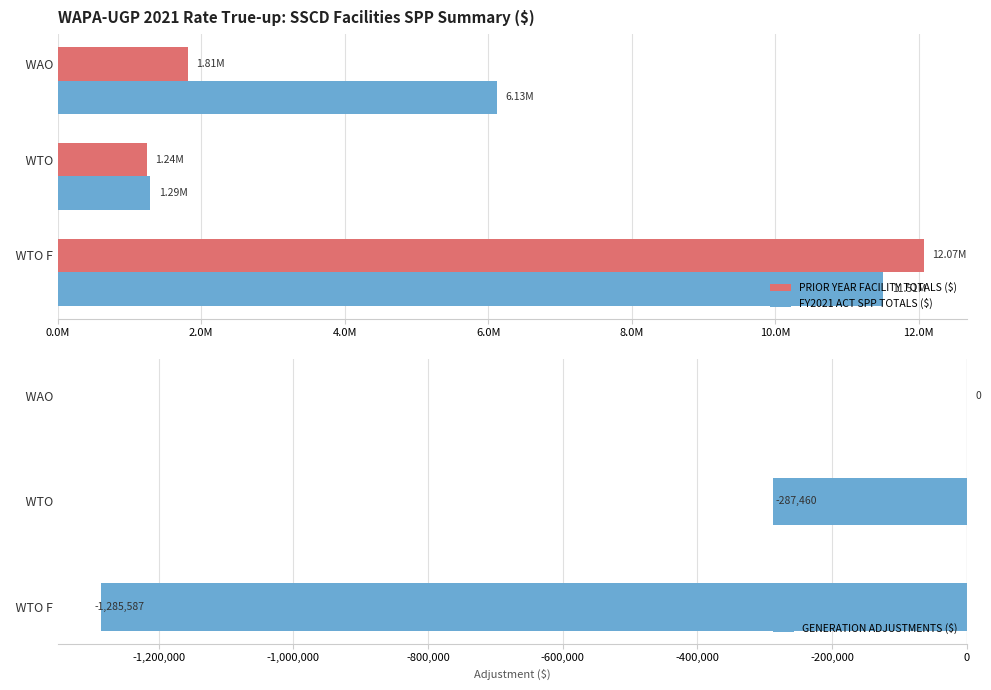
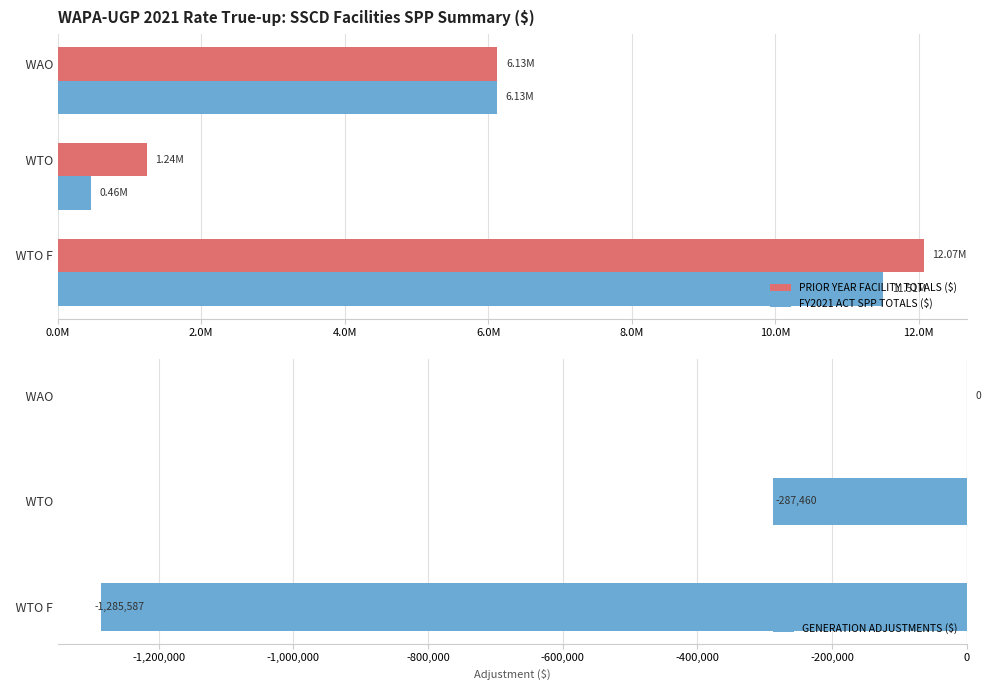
  {
    "WAPA-UGP 2021 Rate True-up: SSCD Facilities SPP Summary ($)": {
      "PRIOR YEAR FACILITY TOTALS ($)": {
-       "WAO": "1.81M",
+       "WAO": "6.13M",
        "WTO": "1.24M",
        "WTO F": "12.07M"
      },
      "FY2021 ACT SPP TOTALS ($)": {
        "WAO": "6.13M",
-       "WTO": "1.29M",
+       "WTO": "0.46M",
        "WTO F": "11.51M"
      }
    }
  }
